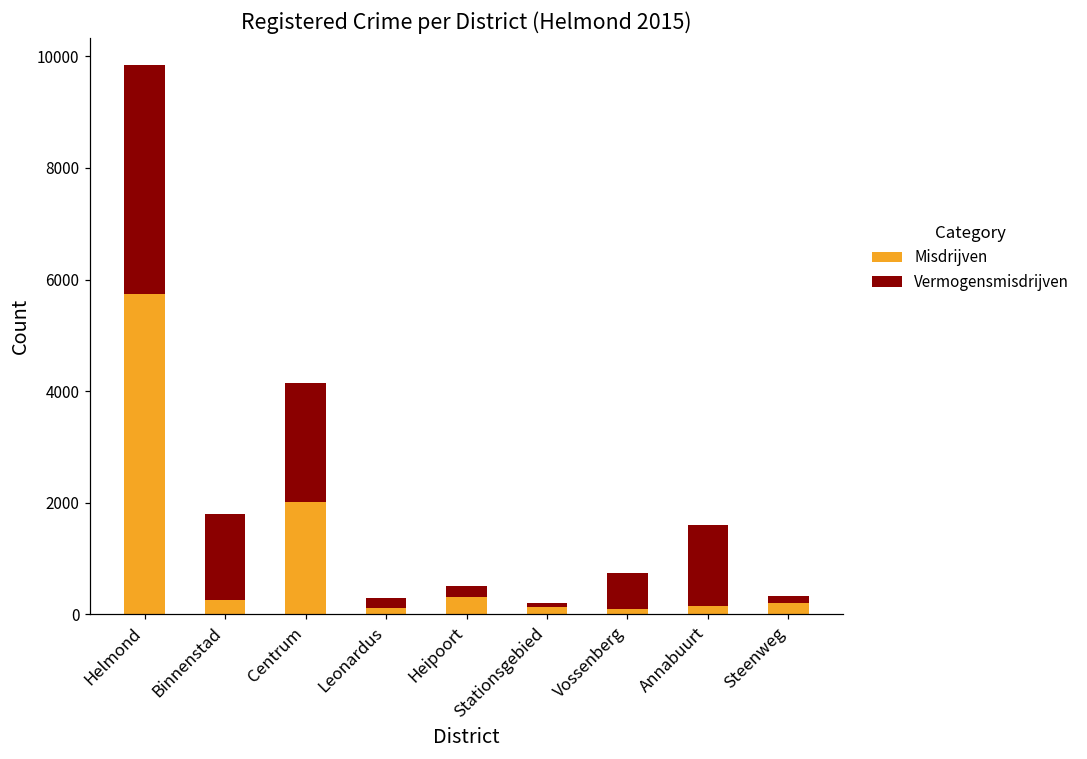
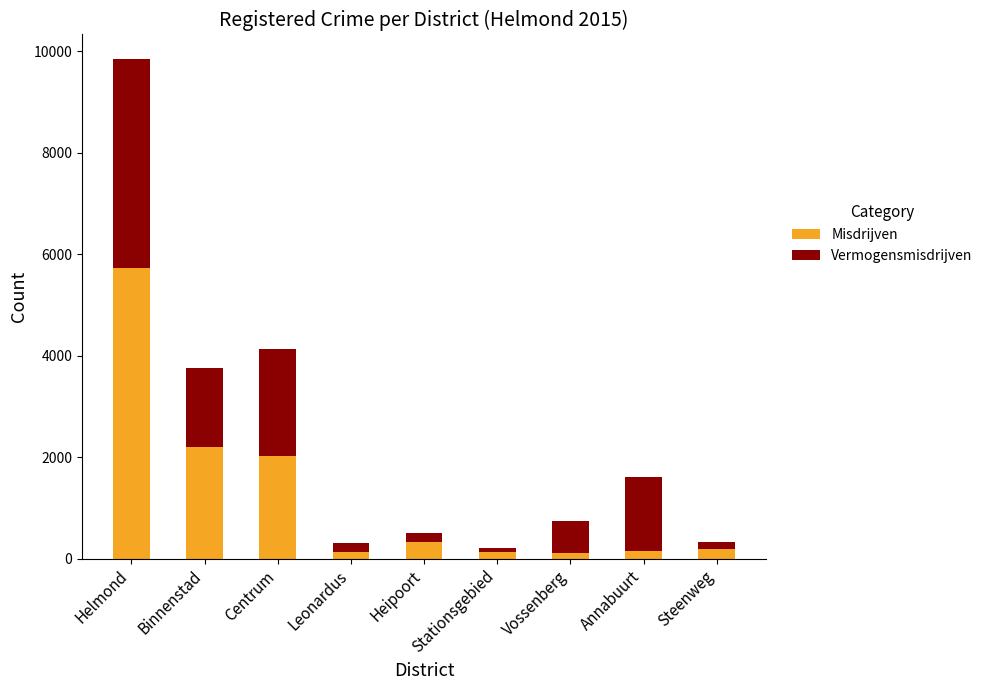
  {
    "Misdrijven": {
      "Helmond": 5700,
-     "Binnenstad": 300,
+     "Binnenstad": 2200,
      "Centrum": 2000,
      "Leonardus": 100,
      "Heipoort": 300,
      "Stationsgebied": 100,
      "Vossenberg": 100,
      "Annabuurt": 100,
      "Steenweg": 200
    },
    "Vermogensmisdrijven": {
      "Helmond": 4100,
      "Binnenstad": 1500,
      "Centrum": 2100,
      "Leonardus": 200,
      "Heipoort": 200,
      "Stationsgebied": 100,
      "Vossenberg": 600,
      "Annabuurt": 1400,
      "Steenweg": 100
    }
  }
